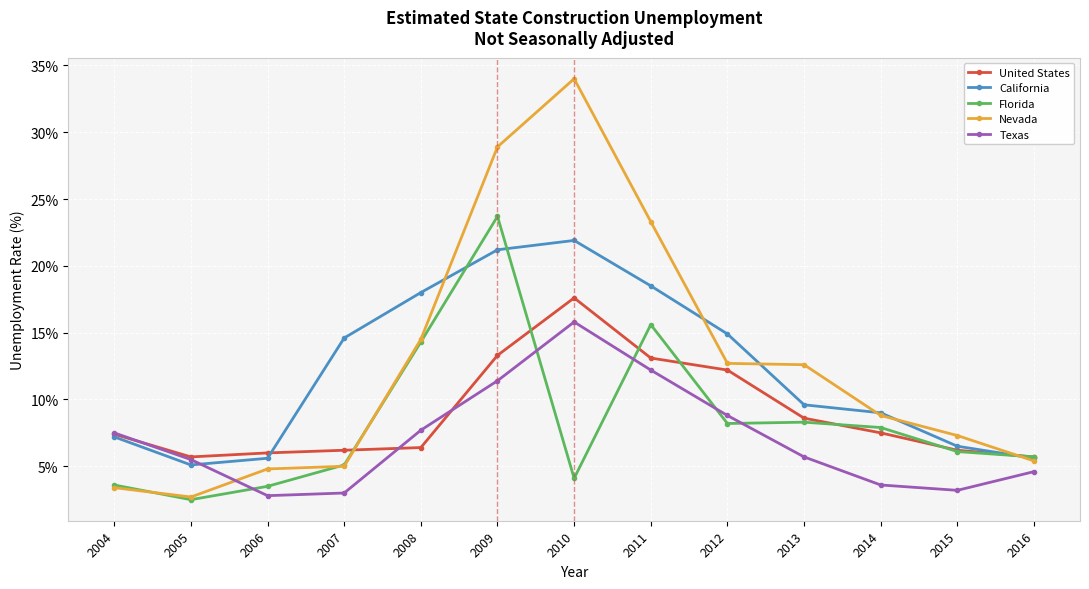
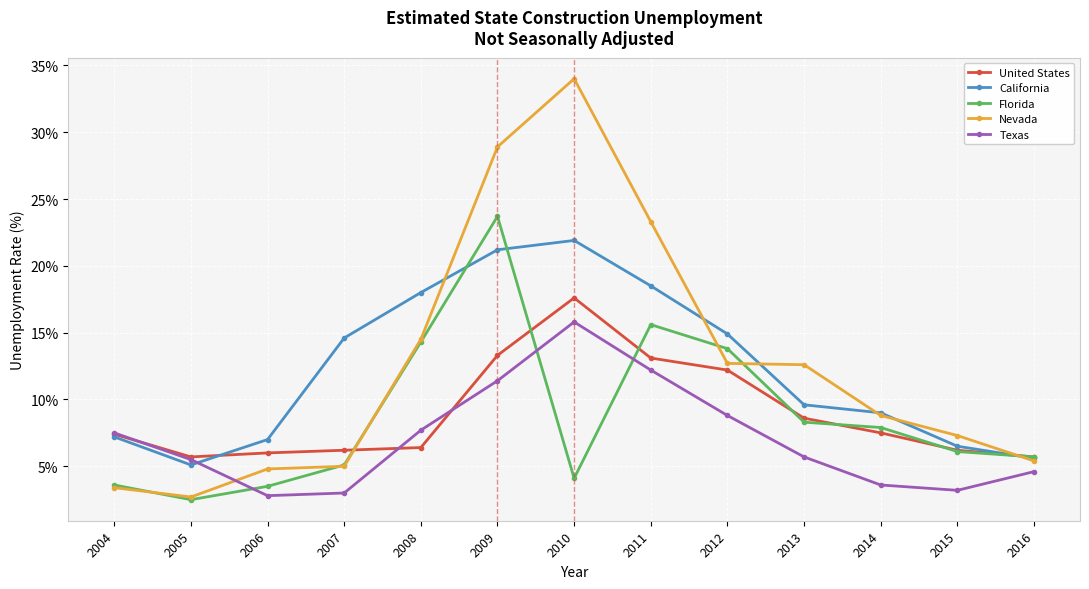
  {
    "United States": {
      "2005": "5.7%",
      "2006": "6.0%",
      "2007": "6.2%",
      "2008": "6.4%",
      "2009": "13.3%",
      "2010": "17.6%",
      "2011": "13.1%",
      "2012": "12.2%",
      "2013": "8.6%",
      "2014": "7.5%"
    },
    "California": {
      "2004": "7.2%",
      "2005": "5.1%",
-     "2006": "5.6%",
+     "2006": "7.0%",
      "2007": "14.6%",
      "2008": "18.0%",
      "2009": "21.2%",
      "2010": "21.9%",
      "2011": "18.5%",
      "2012": "14.9%",
      "2013": "9.6%",
      "2014": "9.0%",
      "2015": "6.5%"
    },
    "Florida": {
      "2004": "3.6%",
      "2005": "2.5%",
      "2006": "3.5%",
      "2008": "14.3%",
      "2009": "23.7%",
      "2010": "4.1%",
      "2011": "15.6%",
-     "2012": "8.2%",
+     "2012": "13.8%",
      "2013": "8.3%",
      "2014": "7.9%"
    },
    "Nevada": {
      "2004": "3.4%",
      "2005": "2.7%",
      "2006": "4.8%",
      "2008": "14.5%",
      "2009": "28.9%",
      "2010": "34.0%",
      "2011": "23.3%",
      "2012": "12.7%",
      "2013": "12.6%",
      "2014": "8.8%",
      "2015": "7.3%",
      "2016": "5.4%"
    },
    "Texas": {
      "2005": "5.5%",
      "2006": "2.8%",
      "2007": "3.0%",
      "2008": "7.7%",
      "2009": "11.4%",
      "2010": "15.8%",
      "2011": "12.2%",
      "2012": "8.8%",
      "2013": "5.7%",
      "2014": "3.6%",
      "2015": "3.2%",
      "2016": "4.6%"
    }
  }
